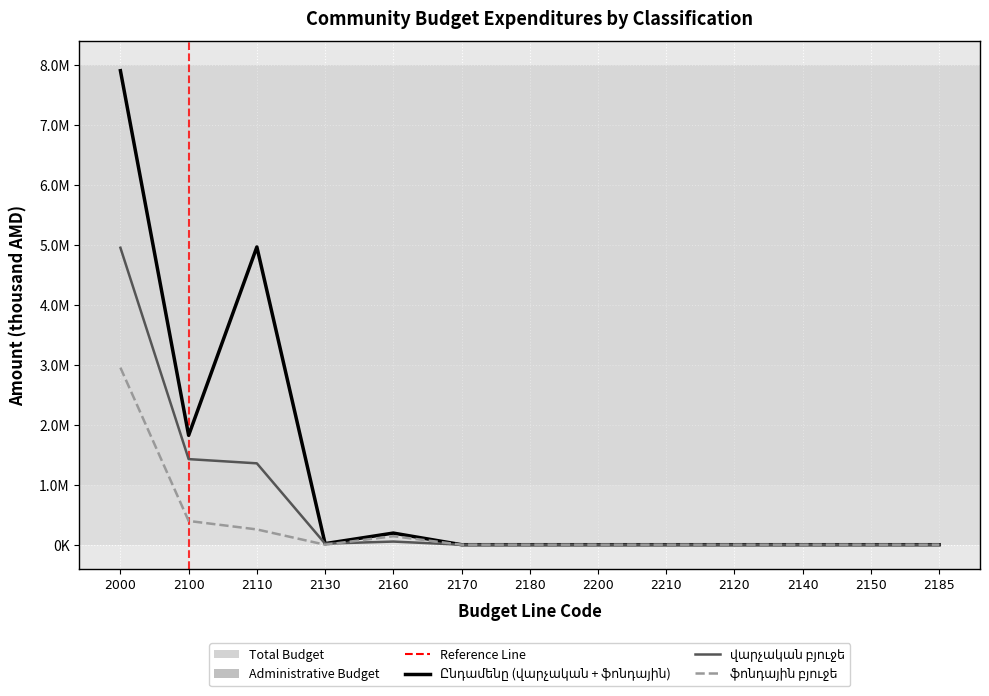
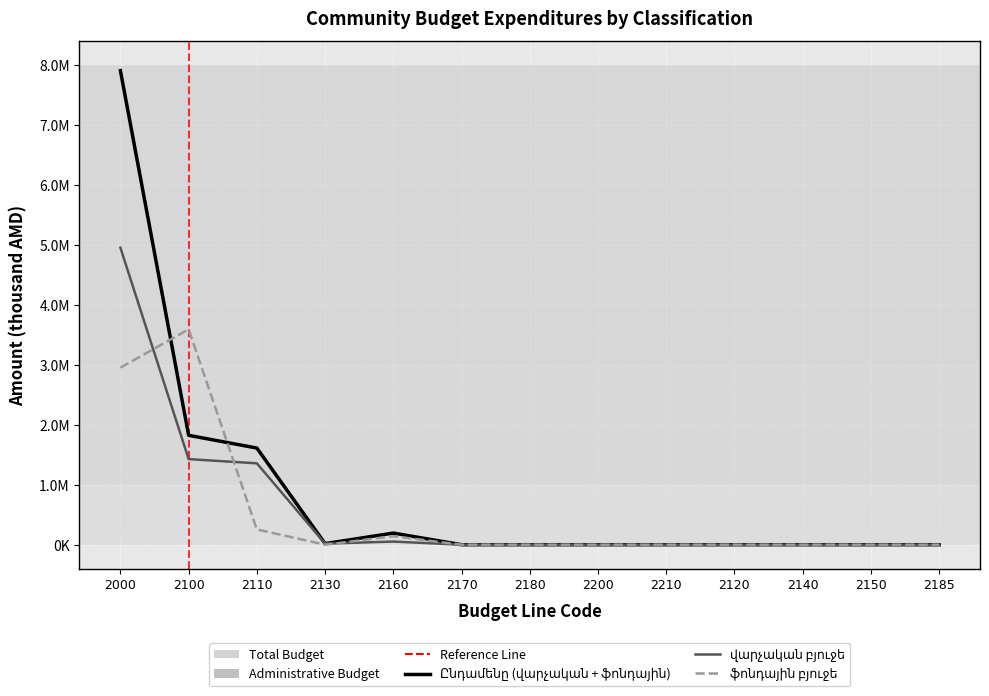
  {
    "Ընդամենը (վարչական + ֆոնդային)": {
      "2000": 7900000,
      "2100": 1800000,
-     "2110": 5000000,
+     "2110": 1600000,
      "2160": 200000
    },
    "վարչական բյուջե": {
      "2000": 5000000,
      "2100": 1400000,
      "2110": 1400000,
      "2160": 100000
    },
    "ֆոնդային բյուջե": {
      "2000": 3000000,
-     "2100": 400000,
+     "2100": 3600000,
      "2110": 300000,
      "2160": 100000
    }
  }
